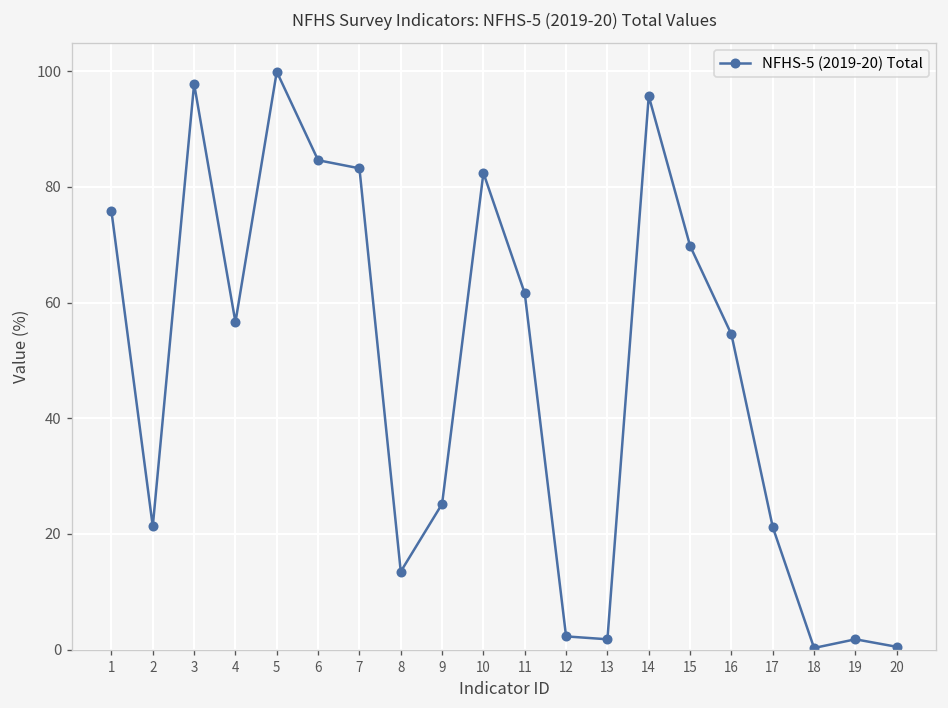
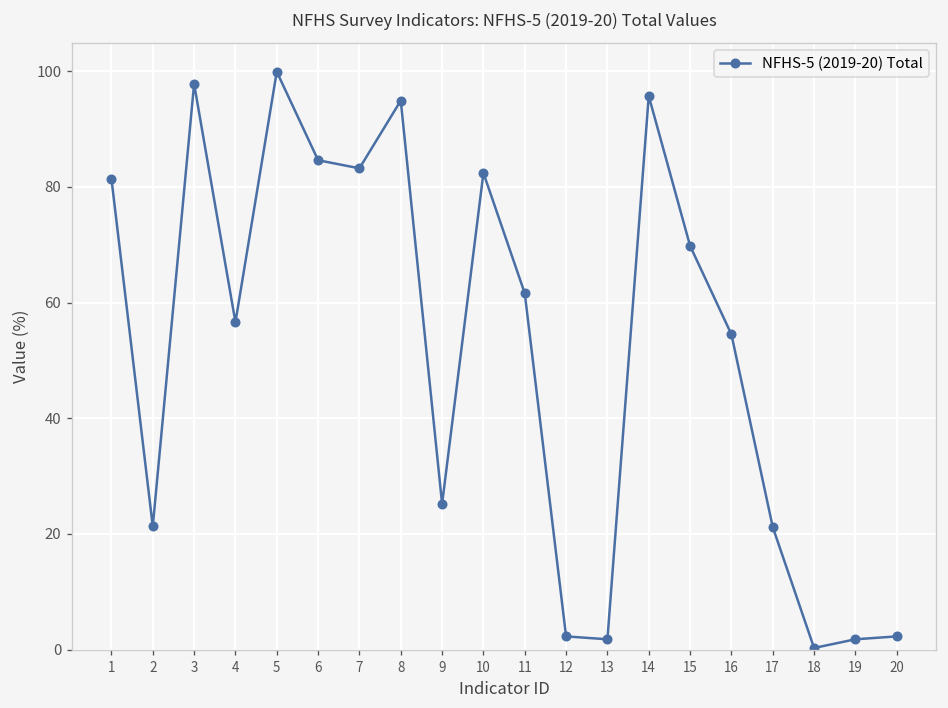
  {
-   "1": 76,
+   "1": 81,
    "2": 21,
    "3": 98,
    "4": 57,
    "5": 100,
    "6": 85,
    "7": 83,
-   "8": 14,
+   "8": 95,
    "9": 25,
    "10": 82,
    "11": 62,
    "12": 2,
    "13": 2,
    "14": 96,
    "15": 70,
    "16": 55,
    "17": 21,
    "18": 0,
    "19": 2,
-   "20": 1
+   "20": 2
  }
